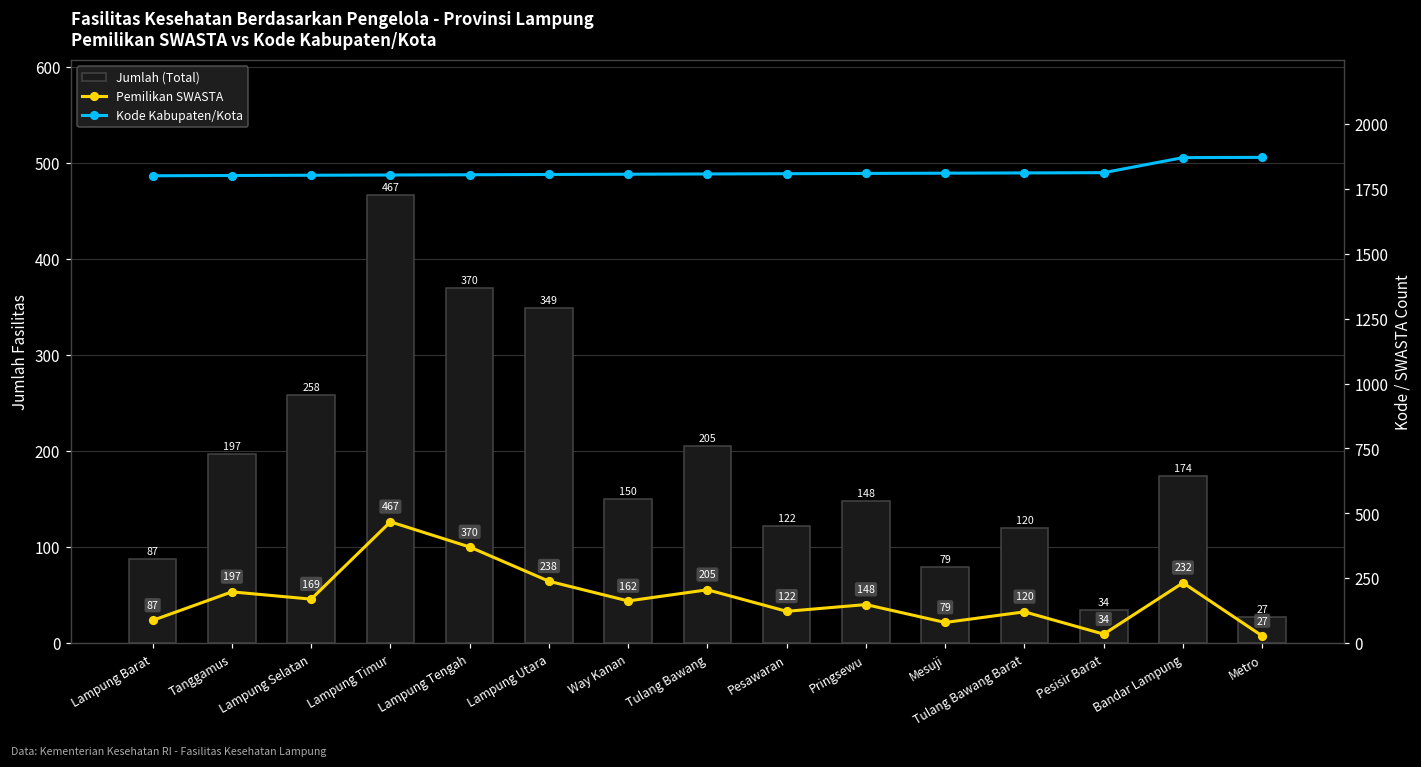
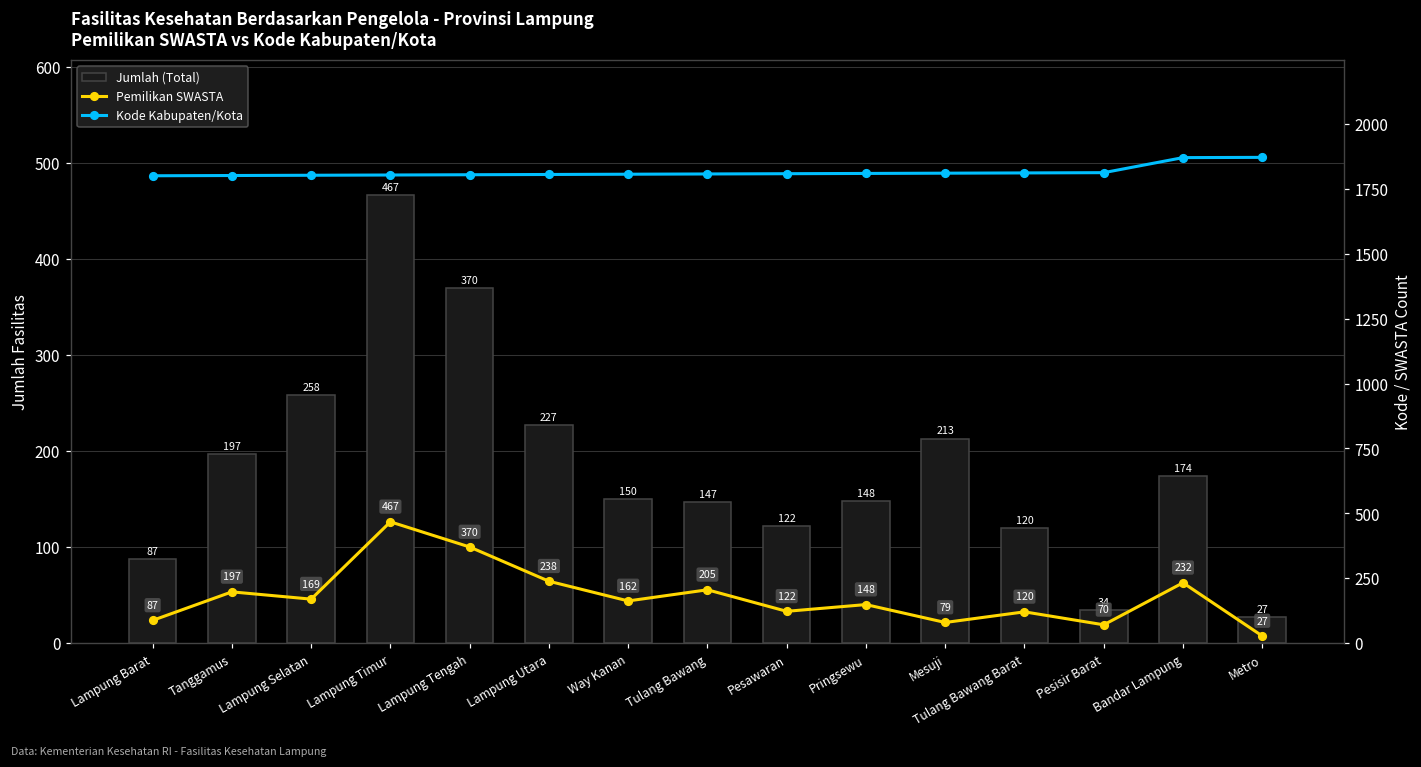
  {
    "Jumlah (Total)": {
      "Lampung Barat": 87,
      "Tanggamus": 197,
      "Lampung Selatan": 258,
      "Lampung Timur": 467,
      "Lampung Tengah": 370,
-     "Lampung Utara": 349,
+     "Lampung Utara": 227,
      "Way Kanan": 150,
-     "Tulang Bawang": 205,
+     "Tulang Bawang": 147,
      "Pesawaran": 122,
      "Pringsewu": 148,
-     "Mesuji": 79,
+     "Mesuji": 213,
      "Tulang Bawang Barat": 120,
      "Bandar Lampung": 174
    },
    "Pemilikan SWASTA": {
-     "Pesisir Barat": 34
+     "Pesisir Barat": 70
    }
  }
